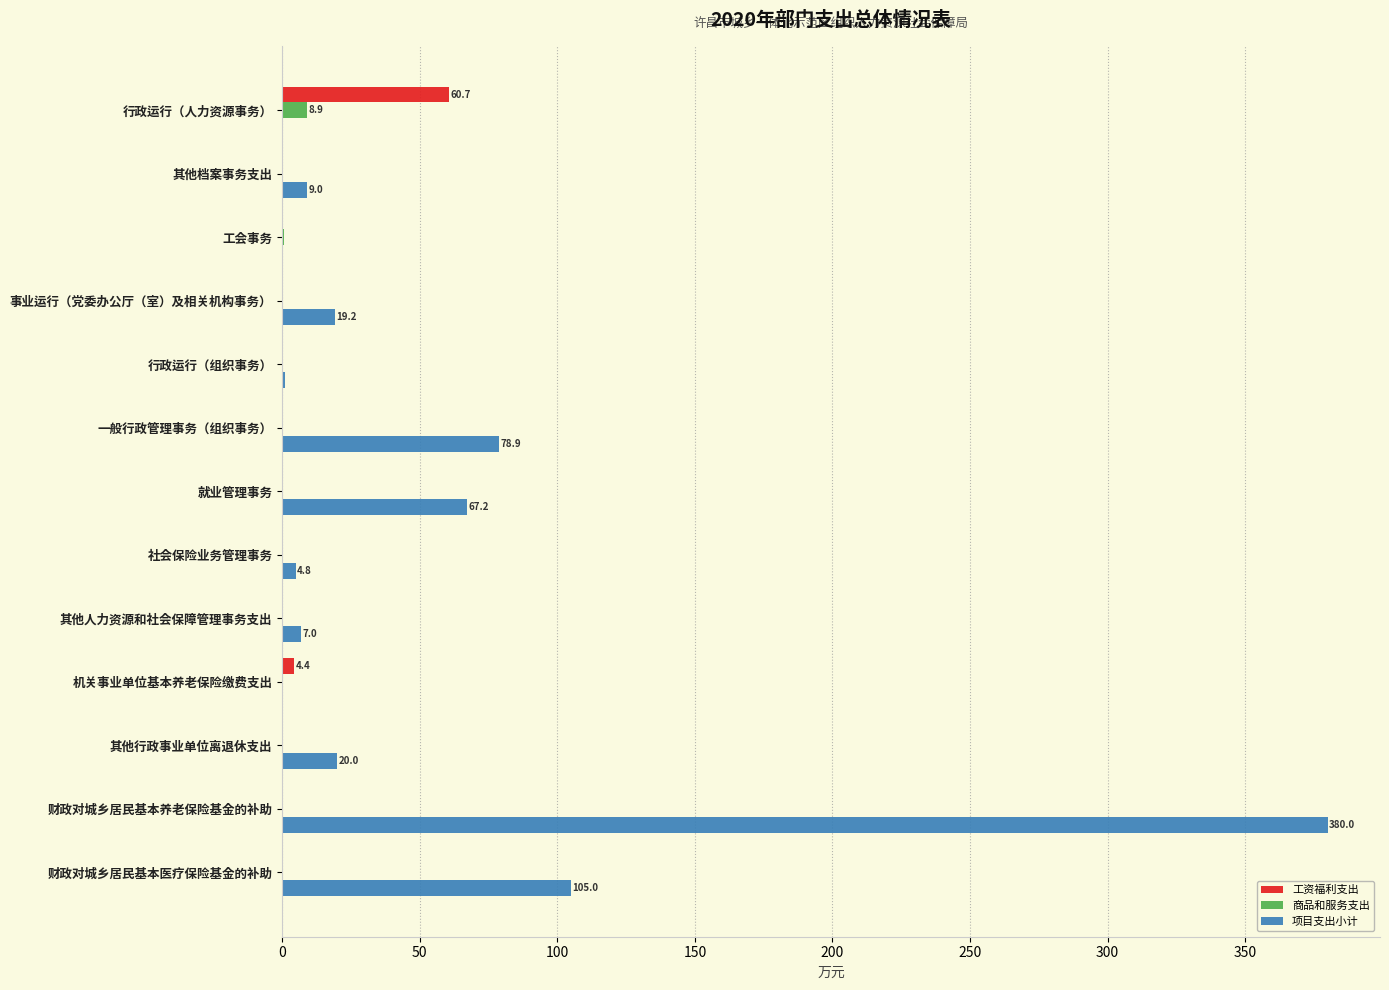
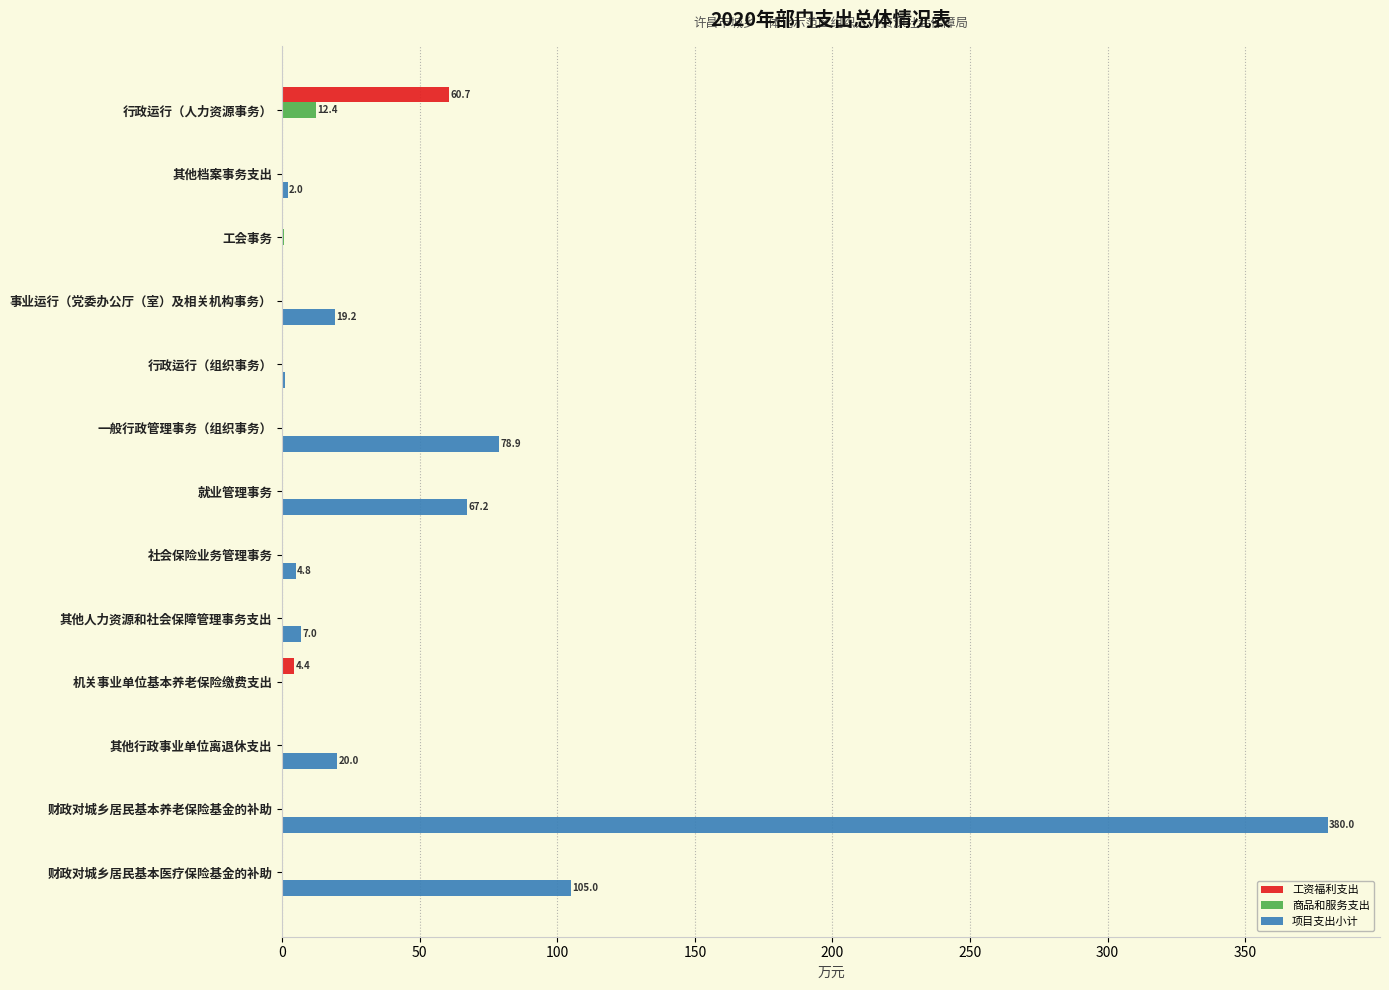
  {
    "工资福利支出": {
      "行政运行（人力资源事务）": 60.7,
      "机关事业单位基本养老保险缴费支出": 4.4
    },
    "商品和服务支出": {
-     "行政运行（人力资源事务）": 8.9
+     "行政运行（人力资源事务）": 12.4
    },
    "项目支出小计": {
-     "其他档案事务支出": 9.0,
+     "其他档案事务支出": 2.0,
      "事业运行（党委办公厅（室）及相关机构事务）": 19.2,
      "一般行政管理事务（组织事务）": 78.9,
      "就业管理事务": 67.2,
      "社会保险业务管理事务": 4.8,
      "其他人力资源和社会保障管理事务支出": 7.0,
      "其他行政事业单位离退休支出": 20.0,
      "财政对城乡居民基本养老保险基金的补助": 380.0,
      "财政对城乡居民基本医疗保险基金的补助": 105.0
    }
  }
